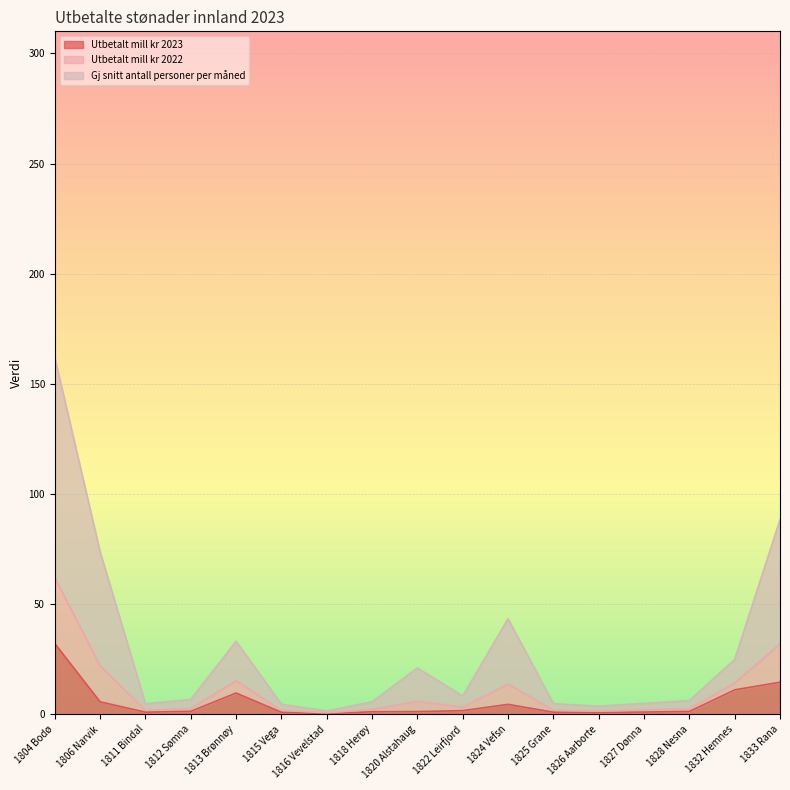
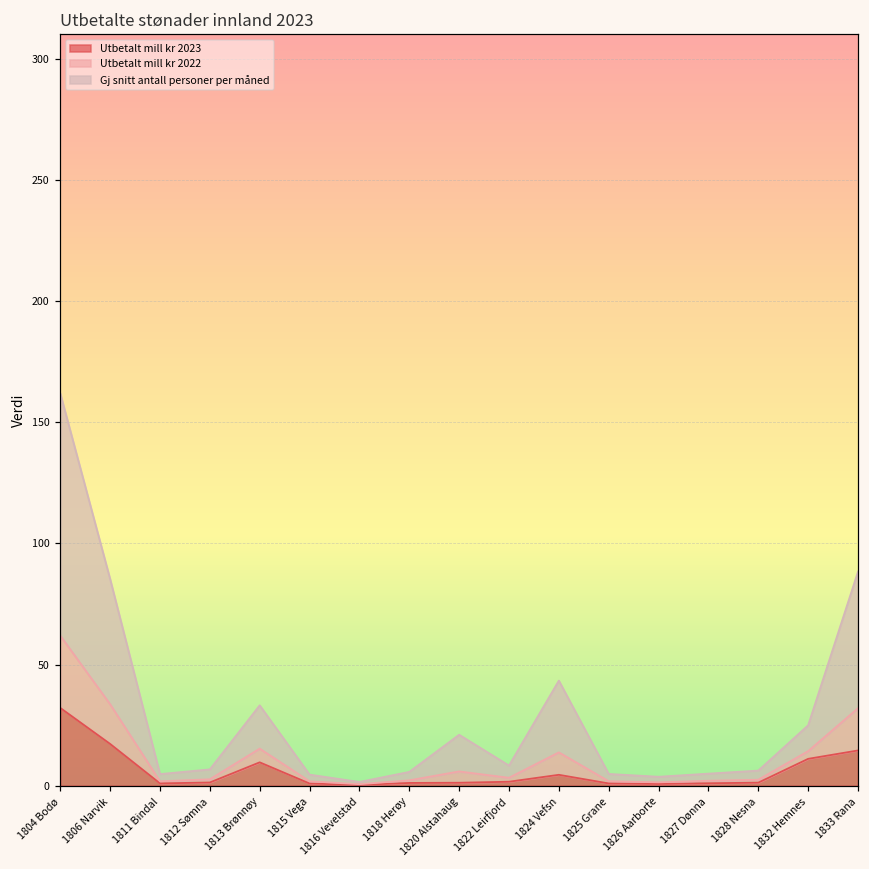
  {
    "Utbetalt mill kr 2023": {
      "1804 Bodø": 32,
-     "1806 Narvik": 6,
+     "1806 Narvik": 17,
      "1812 Sømna": 1,
      "1813 Brønnøy": 10,
      "1820 Alstahaug": 1,
      "1822 Leirfjord": 2,
      "1824 Vefsn": 4,
      "1828 Nesna": 1,
      "1832 Hemnes": 11,
      "1833 Rana": 15
    }
  }
